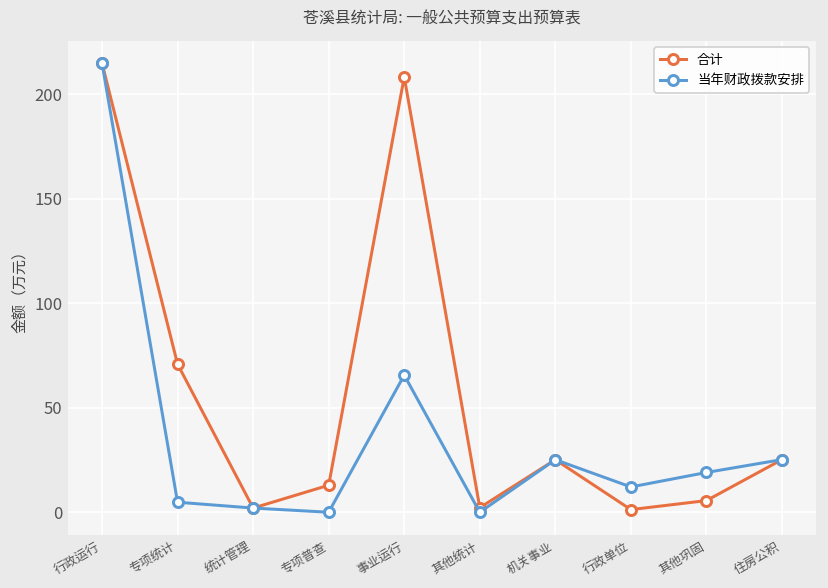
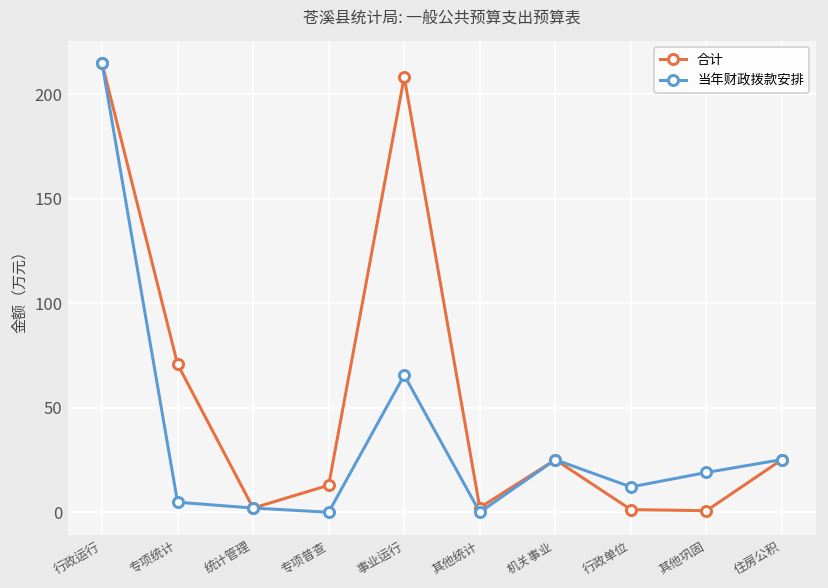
  {
    "合计": {
      "专项统计": 71,
      "专项普查": 13,
      "事业运行": 208,
      "其他统计": 2,
      "行政单位": 1,
-     "其他巩固": 6
+     "其他巩固": 1
    },
    "当年财政拨款安排": {
      "专项统计": 5,
      "专项普查": 0,
      "事业运行": 66,
      "其他统计": 0,
      "行政单位": 12,
      "其他巩固": 19
    }
  }
